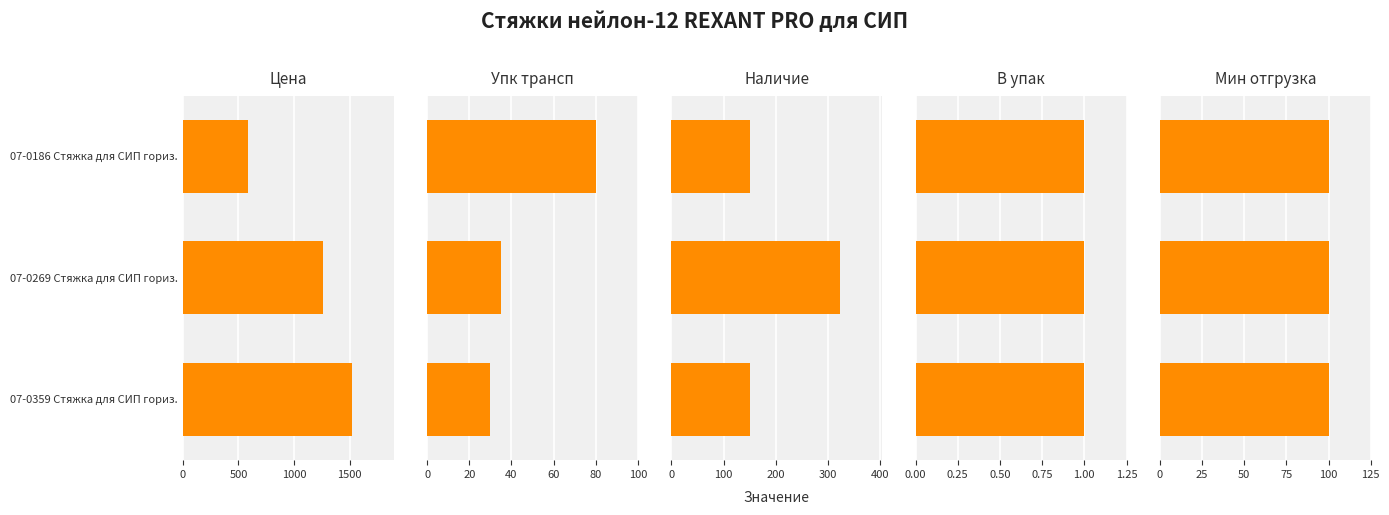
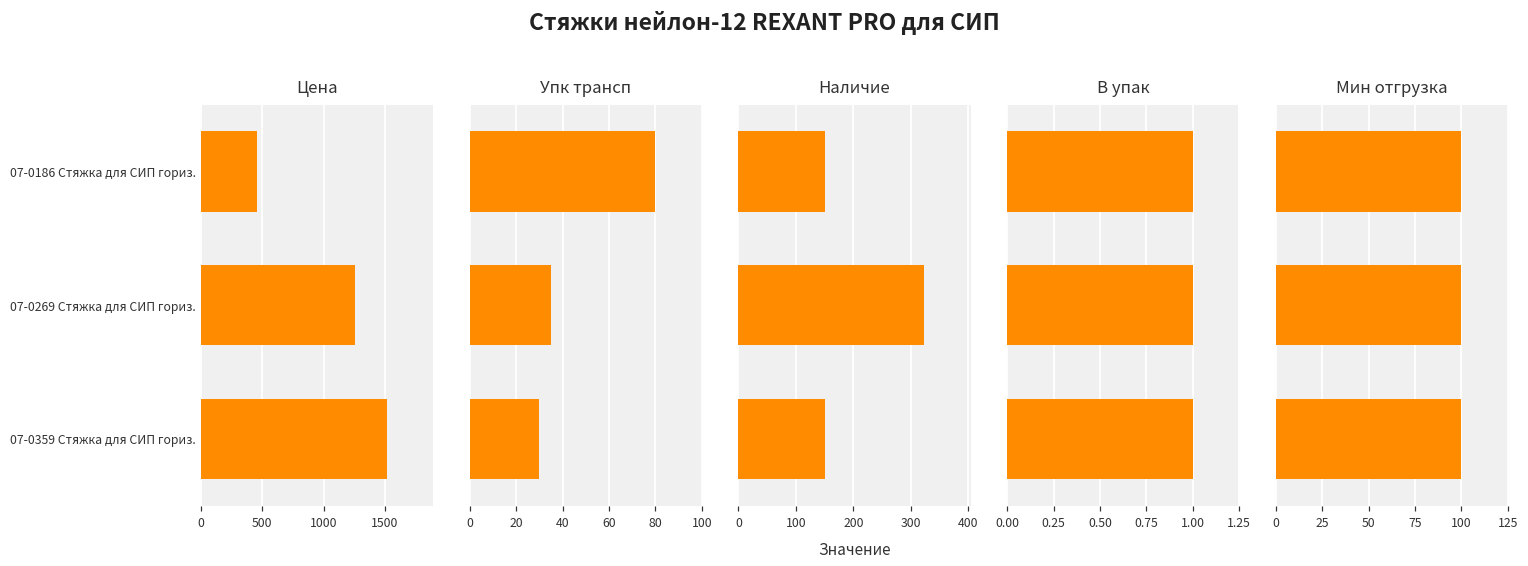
  {
    "Цена": {
-     "07-0186 Стяжка для СИП гориз.": 590,
+     "07-0186 Стяжка для СИП гориз.": 460,
      "07-0269 Стяжка для СИП гориз.": 1260,
      "07-0359 Стяжка для СИП гориз.": 1520
    }
  }
